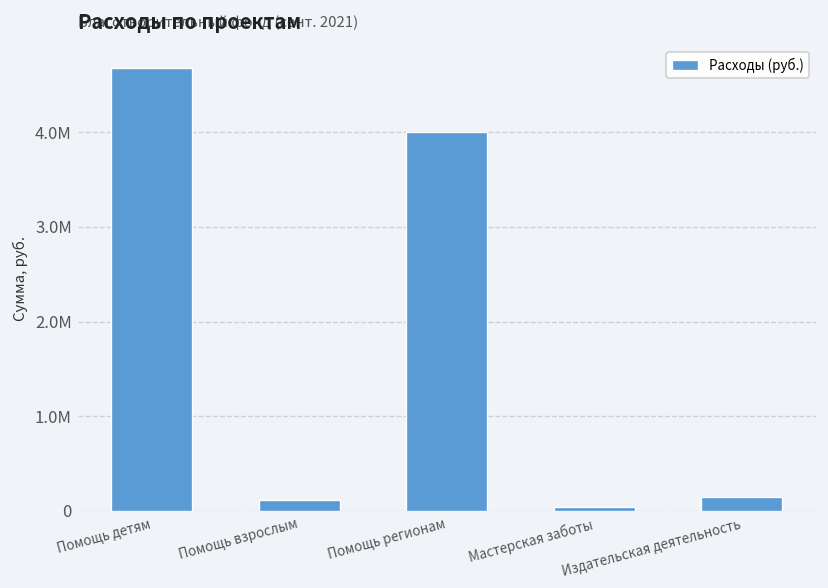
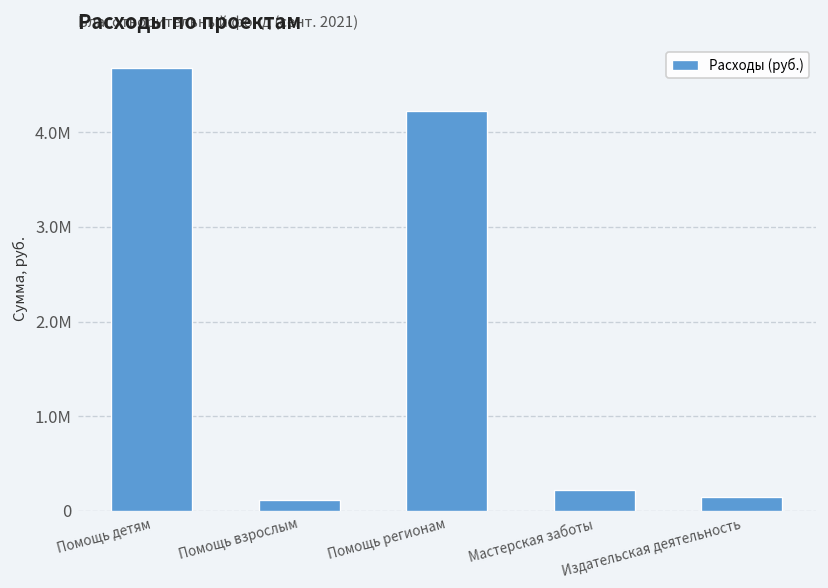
  {
    "Помощь детям": 4700000,
    "Помощь взрослым": 100000,
-   "Помощь регионам": 4000000,
-   "Мастерская заботы": 0,
+   "Помощь регионам": 4200000,
+   "Мастерская заботы": 200000,
    "Издательская деятельность": 200000
  }
